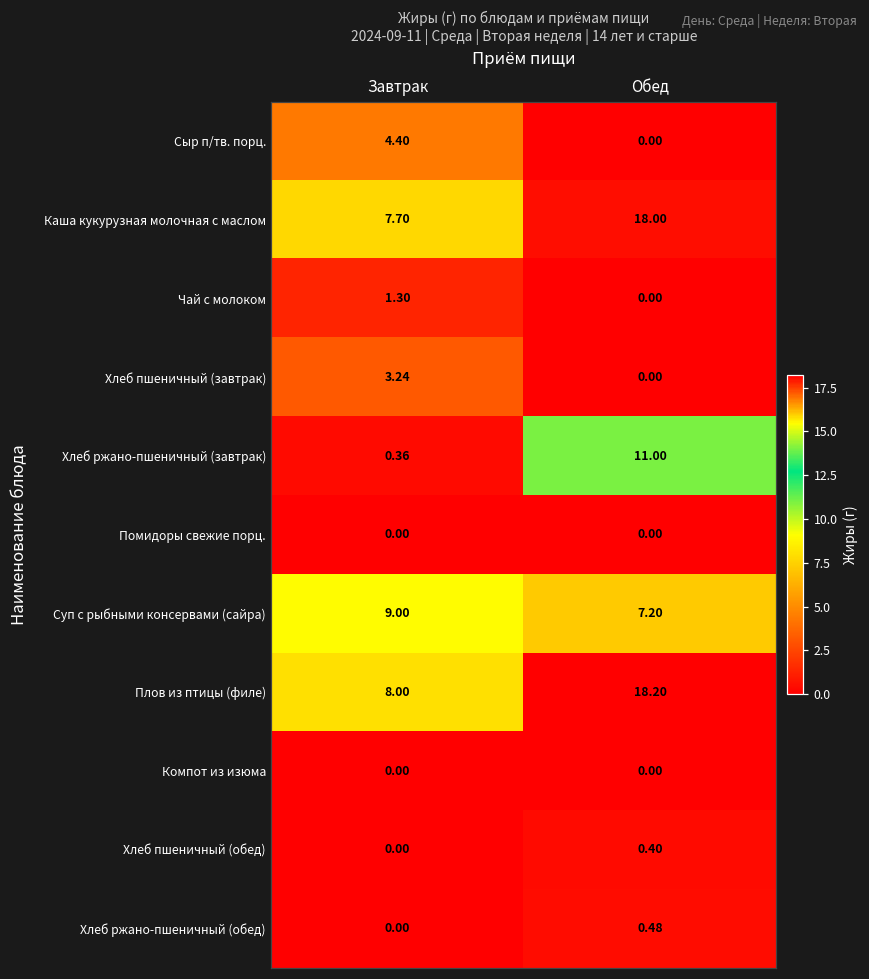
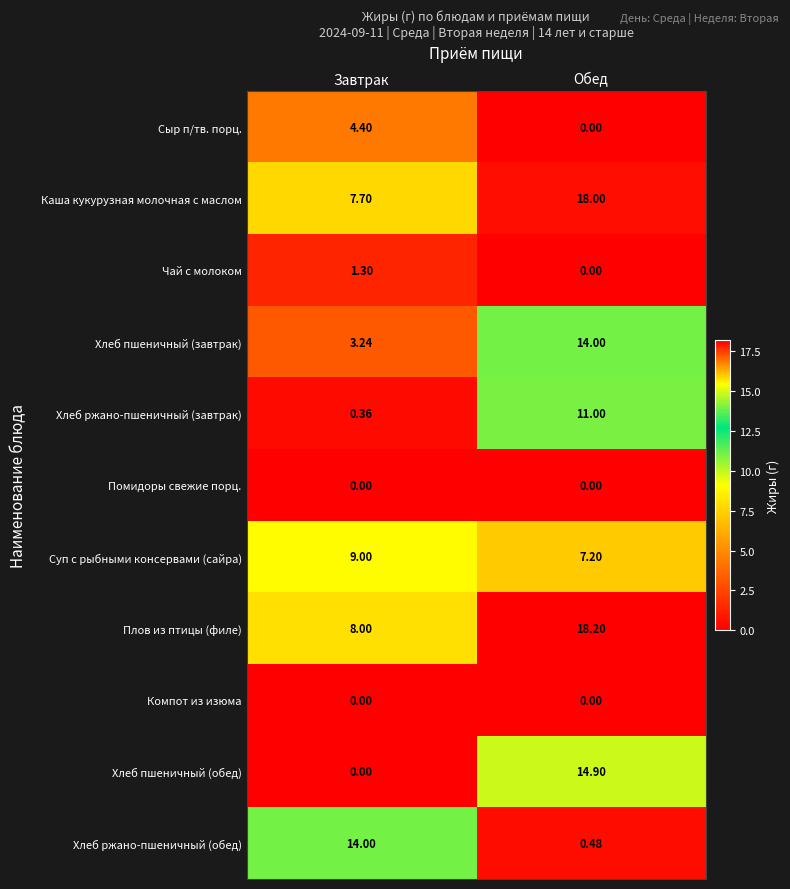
  {
    "Сыр п/тв. порц.": {
      "Завтрак": 4.40,
      "Обед": 0.00
    },
    "Каша кукурузная молочная с маслом": {
      "Завтрак": 7.70,
      "Обед": 18.00
    },
    "Чай с молоком": {
      "Завтрак": 1.30,
      "Обед": 0.00
    },
    "Хлеб пшеничный (завтрак)": {
      "Завтрак": 3.24,
-     "Обед": 0.00
+     "Обед": 14.00
    },
    "Хлеб ржано-пшеничный (завтрак)": {
      "Завтрак": 0.36,
      "Обед": 11.00
    },
    "Помидоры свежие порц.": {
      "Завтрак": 0.00,
      "Обед": 0.00
    },
    "Суп с рыбными консервами (сайра)": {
      "Завтрак": 9.00,
      "Обед": 7.20
    },
    "Плов из птицы (филе)": {
      "Завтрак": 8.00,
      "Обед": 18.20
    },
    "Компот из изюма": {
      "Завтрак": 0.00,
      "Обед": 0.00
    },
    "Хлеб пшеничный (обед)": {
      "Завтрак": 0.00,
-     "Обед": 0.40
+     "Обед": 14.90
    },
    "Хлеб ржано-пшеничный (обед)": {
-     "Завтрак": 0.00,
+     "Завтрак": 14.00,
      "Обед": 0.48
    }
  }
